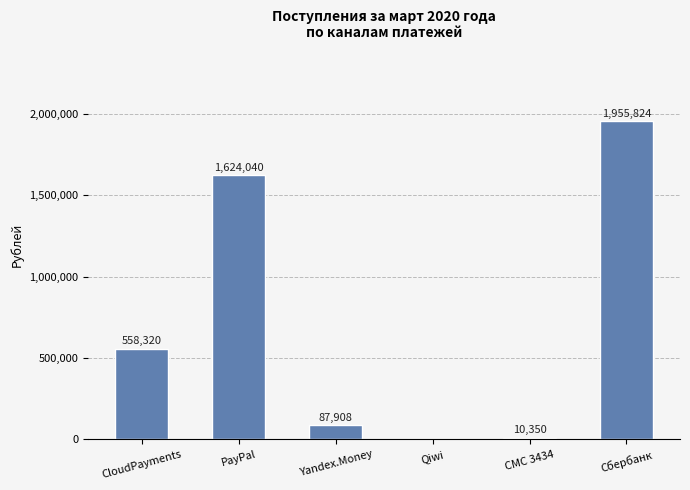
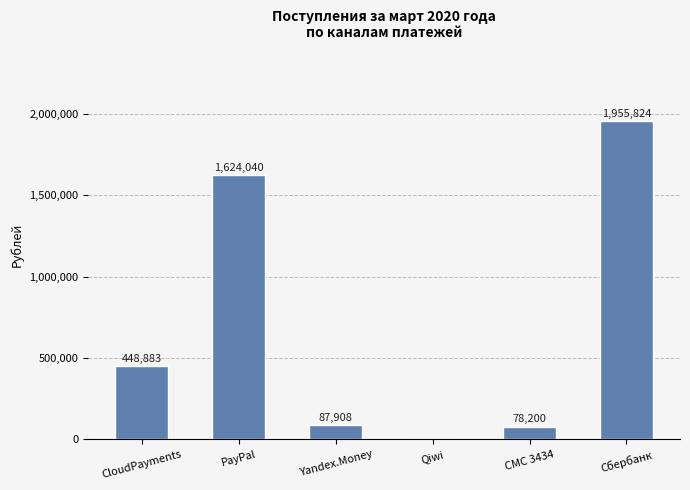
  {
-   "CloudPayments": "558,320",
+   "CloudPayments": "448,883",
    "PayPal": "1,624,040",
    "Yandex.Money": "87,908",
-   "СМС 3434": "10,350",
+   "СМС 3434": "78,200",
    "Сбербанк": "1,955,824"
  }
